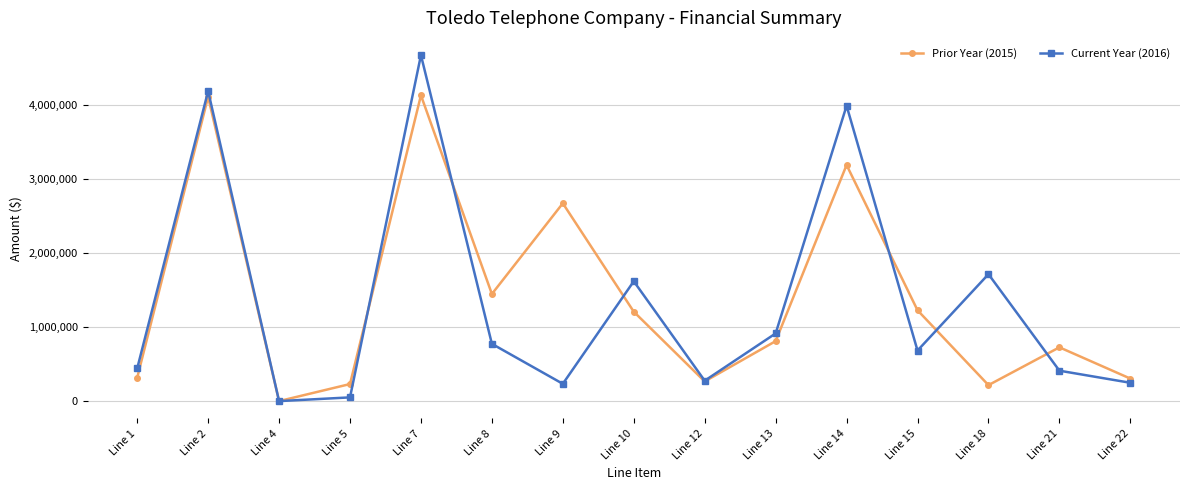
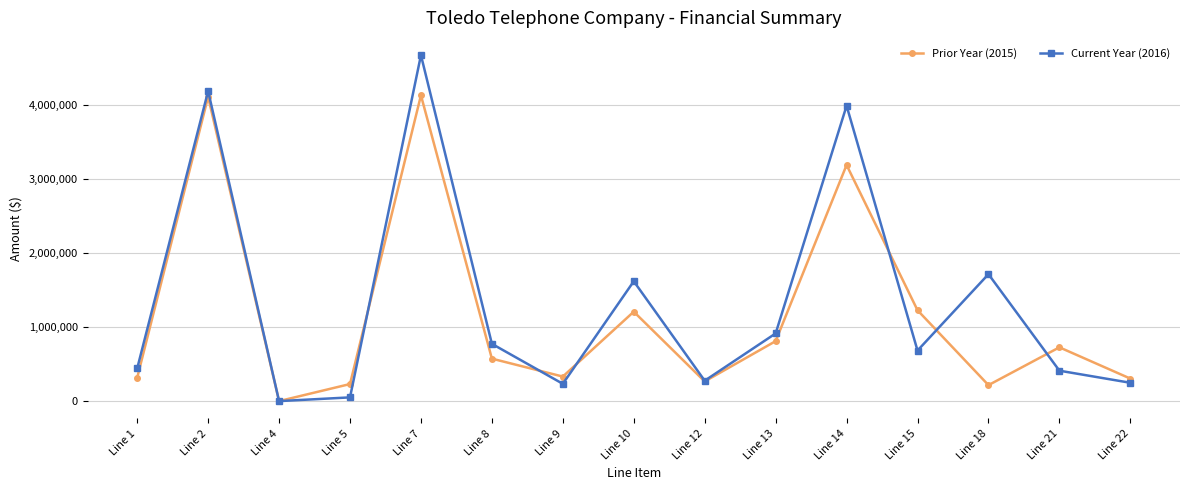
  {
    "Prior Year (2015)": {
      "Line 1": "300,000",
      "Line 2": "4,100,000",
      "Line 5": "200,000",
      "Line 7": "4,100,000",
-     "Line 8": "1,400,000",
-     "Line 9": "2,700,000",
+     "Line 8": "600,000",
+     "Line 9": "300,000",
      "Line 10": "1,200,000",
      "Line 13": "800,000",
      "Line 14": "3,200,000",
      "Line 15": "1,200,000",
      "Line 18": "200,000",
      "Line 21": "700,000",
      "Line 22": "300,000"
    },
    "Current Year (2016)": {
      "Line 1": "400,000",
      "Line 2": "4,200,000",
      "Line 5": "100,000",
      "Line 7": "4,700,000",
      "Line 8": "800,000",
      "Line 9": "200,000",
      "Line 10": "1,600,000",
      "Line 13": "900,000",
      "Line 14": "4,000,000",
      "Line 15": "700,000",
      "Line 18": "1,700,000",
      "Line 21": "400,000",
      "Line 22": "200,000"
    }
  }
